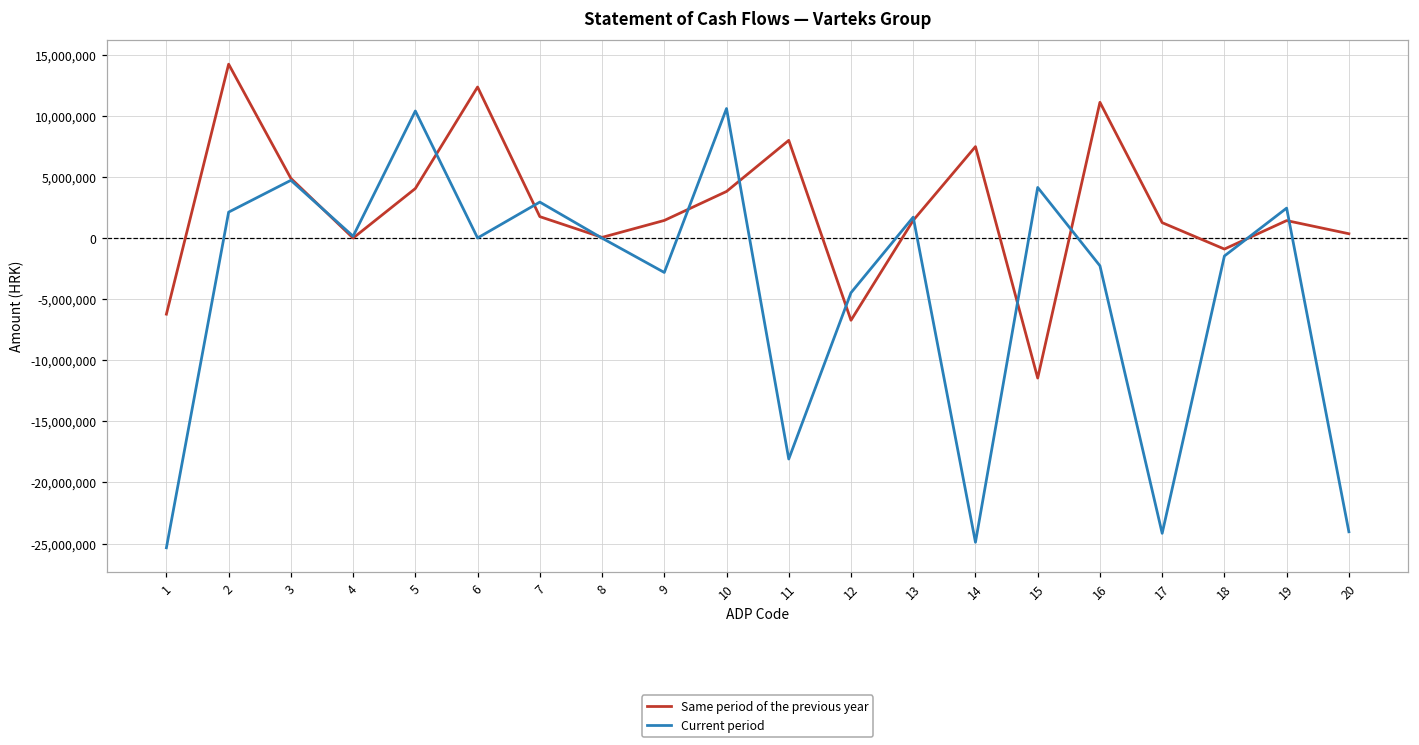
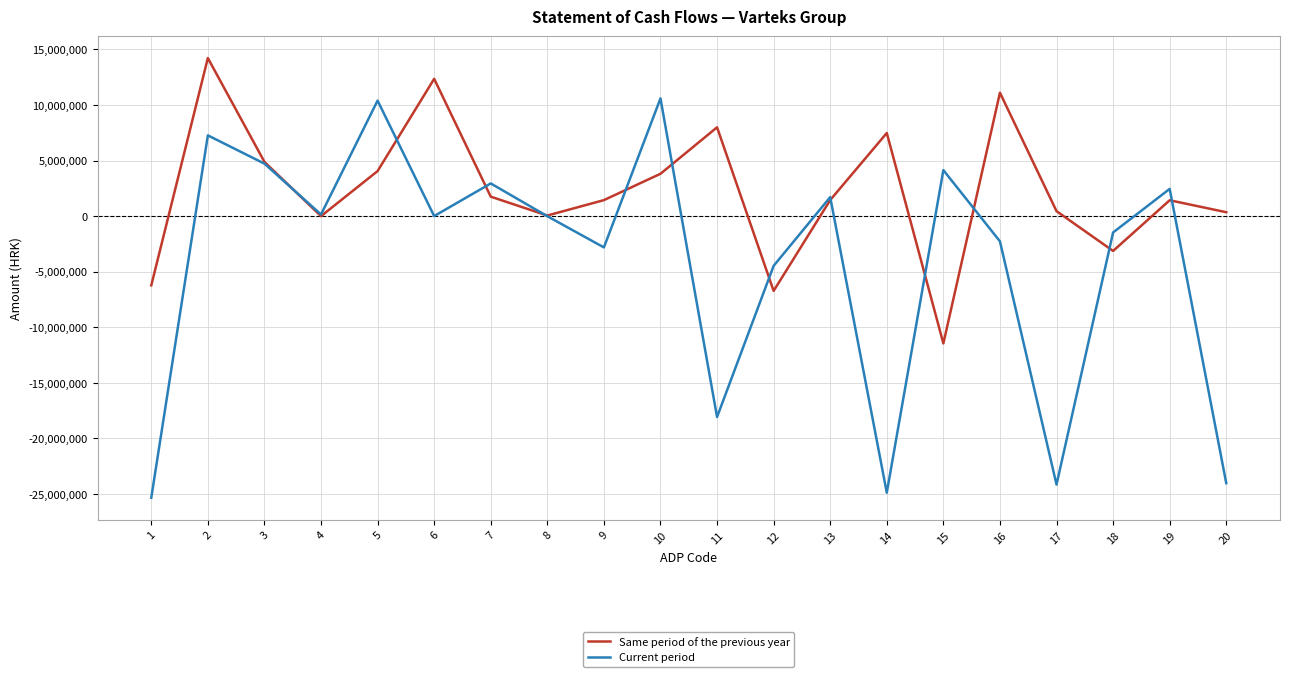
  {
    "Same period of the previous year": {
      "1": "-6,200,000",
      "2": "14,200,000",
      "5": "4,000,000",
      "6": "12,400,000",
      "7": "1,700,000",
      "9": "1,400,000",
      "10": "3,800,000",
      "11": "8,000,000",
      "12": "-6,700,000",
      "13": "1,400,000",
      "14": "7,500,000",
      "15": "-11,500,000",
      "16": "11,100,000",
-     "17": "1,300,000",
-     "18": "-900,000",
+     "17": "400,000",
+     "18": "-3,100,000",
      "19": "1,400,000",
      "20": "300,000"
    },
    "Current period": {
      "1": "-25,300,000",
-     "2": "2,100,000",
+     "2": "7,300,000",
      "5": "10,400,000",
      "6": "0",
      "7": "2,900,000",
      "9": "-2,800,000",
      "10": "10,600,000",
      "11": "-18,100,000",
      "12": "-4,500,000",
      "13": "1,700,000",
      "14": "-24,900,000",
      "15": "4,100,000",
      "16": "-2,300,000",
      "17": "-24,200,000",
      "18": "-1,500,000",
      "19": "2,400,000",
      "20": "-24,000,000"
    }
  }
